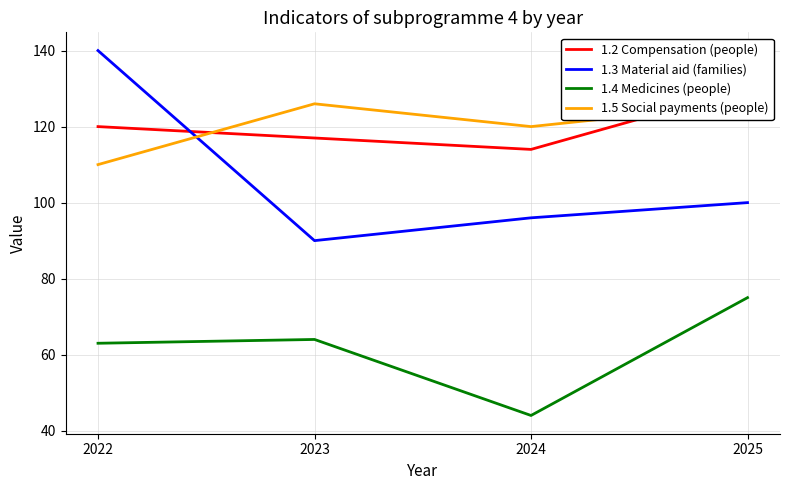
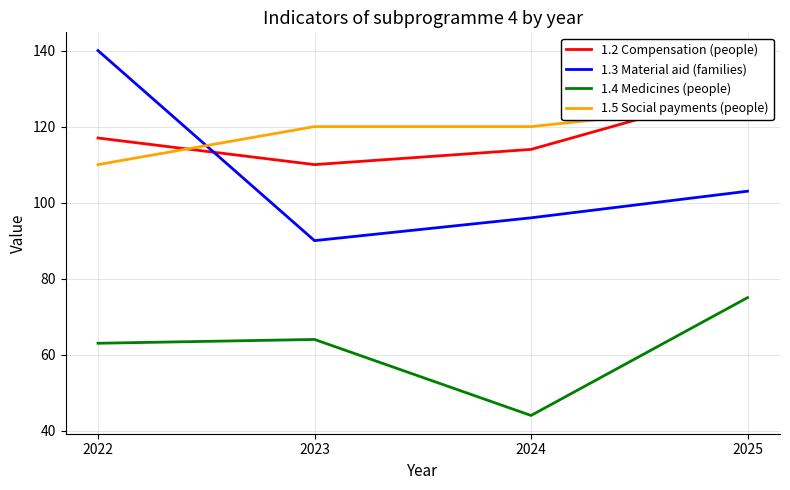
  {
    "1.2 Compensation (people)": {
-     "2022": 120,
-     "2023": 117,
+     "2022": 117,
+     "2023": 110,
      "2024": 114
    },
    "1.3 Material aid (families)": {
      "2022": 140,
      "2023": 90,
      "2024": 96,
-     "2025": 100
+     "2025": 103
    },
    "1.4 Medicines (people)": {
      "2022": 63,
      "2023": 64,
      "2024": 44,
      "2025": 75
    },
    "1.5 Social payments (people)": {
      "2022": 110,
-     "2023": 126,
+     "2023": 120,
      "2024": 120
    }
  }
